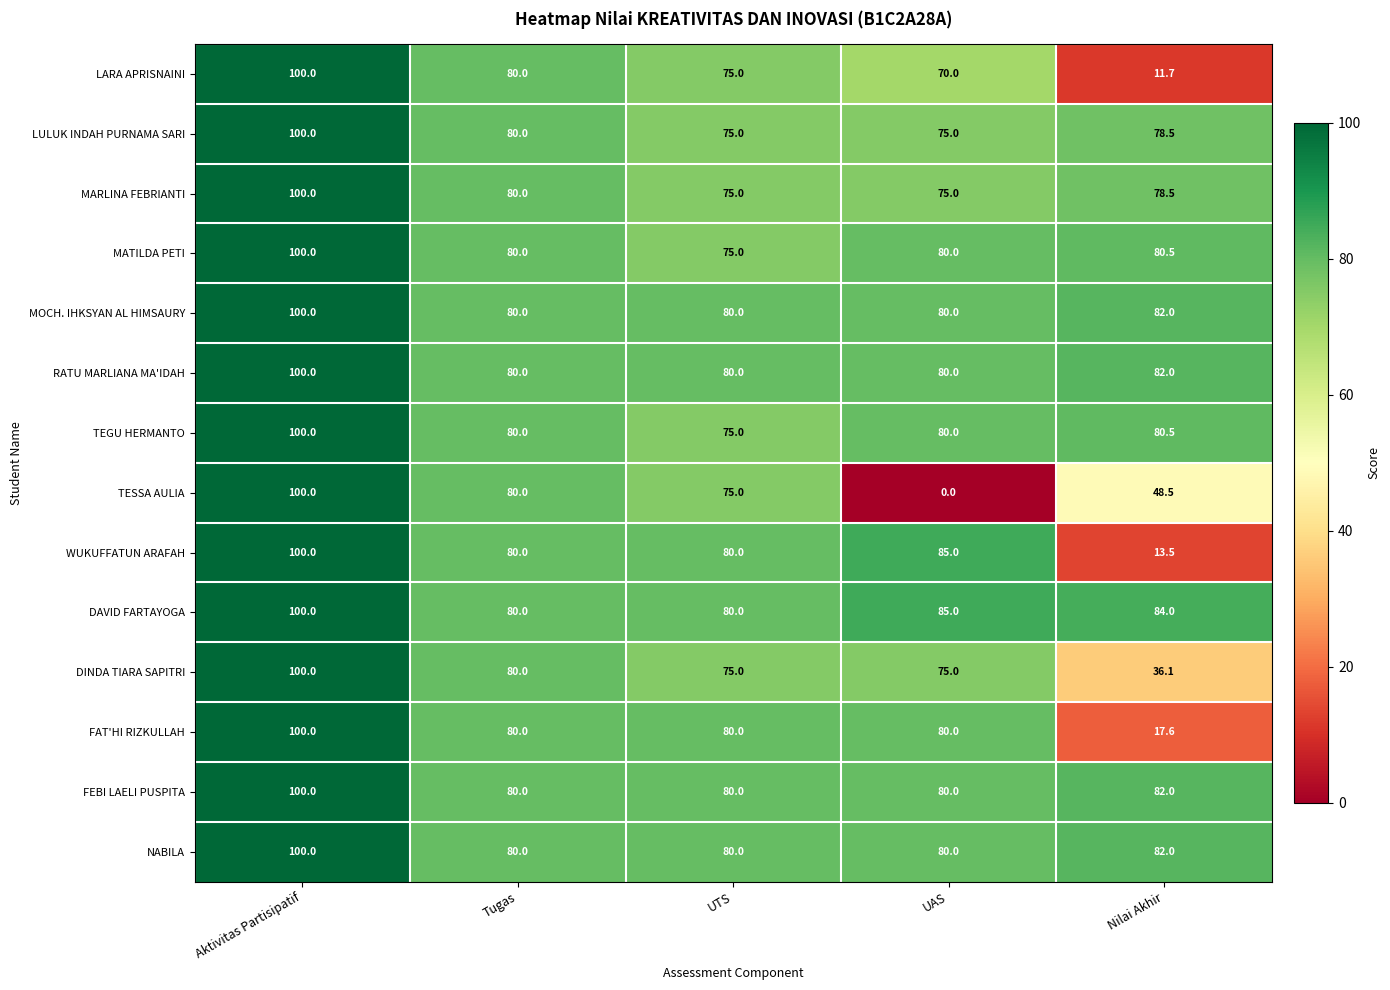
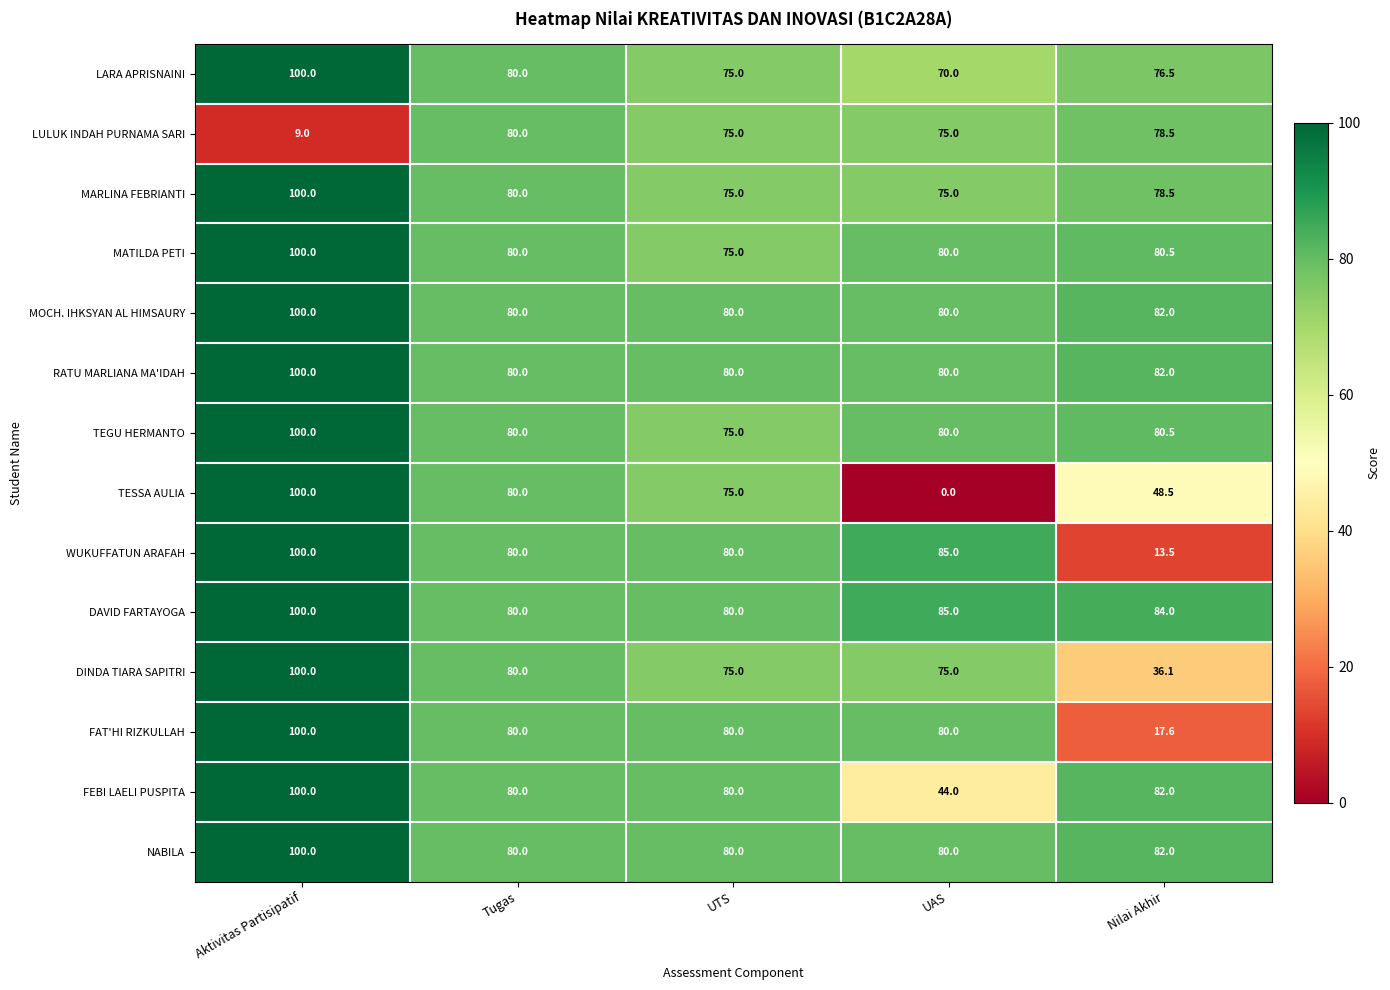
  {
    "LARA APRISNAINI": {
      "Aktivitas Partisipatif": 100.0,
      "Tugas": 80.0,
      "UTS": 75.0,
      "UAS": 70.0,
-     "Nilai Akhir": 11.7
+     "Nilai Akhir": 76.5
    },
    "LULUK INDAH PURNAMA SARI": {
-     "Aktivitas Partisipatif": 100.0,
+     "Aktivitas Partisipatif": 9.0,
      "Tugas": 80.0,
      "UTS": 75.0,
      "UAS": 75.0,
      "Nilai Akhir": 78.5
    },
    "MARLINA FEBRIANTI": {
      "Aktivitas Partisipatif": 100.0,
      "Tugas": 80.0,
      "UTS": 75.0,
      "UAS": 75.0,
      "Nilai Akhir": 78.5
    },
    "MATILDA PETI": {
      "Aktivitas Partisipatif": 100.0,
      "Tugas": 80.0,
      "UTS": 75.0,
      "UAS": 80.0,
      "Nilai Akhir": 80.5
    },
    "MOCH. IHKSYAN AL HIMSAURY": {
      "Aktivitas Partisipatif": 100.0,
      "Tugas": 80.0,
      "UTS": 80.0,
      "UAS": 80.0,
      "Nilai Akhir": 82.0
    },
    "RATU MARLIANA MA'IDAH": {
      "Aktivitas Partisipatif": 100.0,
      "Tugas": 80.0,
      "UTS": 80.0,
      "UAS": 80.0,
      "Nilai Akhir": 82.0
    },
    "TEGU HERMANTO": {
      "Aktivitas Partisipatif": 100.0,
      "Tugas": 80.0,
      "UTS": 75.0,
      "UAS": 80.0,
      "Nilai Akhir": 80.5
    },
    "TESSA AULIA": {
      "Aktivitas Partisipatif": 100.0,
      "Tugas": 80.0,
      "UTS": 75.0,
      "UAS": 0.0,
      "Nilai Akhir": 48.5
    },
    "WUKUFFATUN ARAFAH": {
      "Aktivitas Partisipatif": 100.0,
      "Tugas": 80.0,
      "UTS": 80.0,
      "UAS": 85.0,
      "Nilai Akhir": 13.5
    },
    "DAVID FARTAYOGA": {
      "Aktivitas Partisipatif": 100.0,
      "Tugas": 80.0,
      "UTS": 80.0,
      "UAS": 85.0,
      "Nilai Akhir": 84.0
    },
    "DINDA TIARA SAPITRI": {
      "Aktivitas Partisipatif": 100.0,
      "Tugas": 80.0,
      "UTS": 75.0,
      "UAS": 75.0,
      "Nilai Akhir": 36.1
    },
    "FAT'HI RIZKULLAH": {
      "Aktivitas Partisipatif": 100.0,
      "Tugas": 80.0,
      "UTS": 80.0,
      "UAS": 80.0,
      "Nilai Akhir": 17.6
    },
    "FEBI LAELI PUSPITA": {
      "Aktivitas Partisipatif": 100.0,
      "Tugas": 80.0,
      "UTS": 80.0,
-     "UAS": 80.0,
+     "UAS": 44.0,
      "Nilai Akhir": 82.0
    },
    "NABILA": {
      "Aktivitas Partisipatif": 100.0,
      "Tugas": 80.0,
      "UTS": 80.0,
      "UAS": 80.0,
      "Nilai Akhir": 82.0
    }
  }
